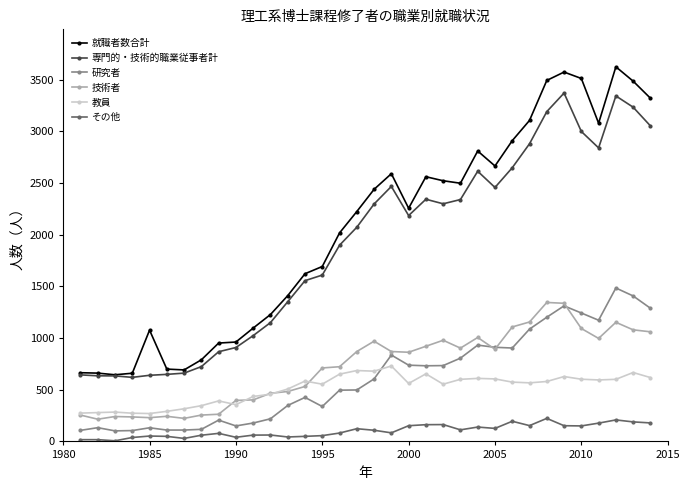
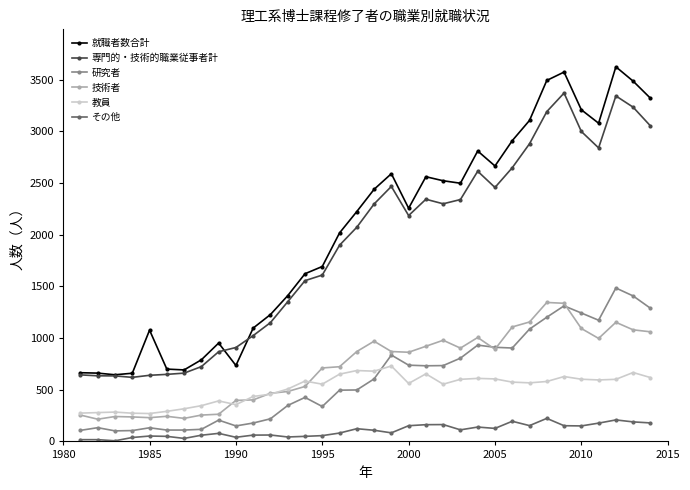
  {
    "就職者数合計": {
      "1985": 1080,
-     "1990": 960,
+     "1990": 740,
      "1995": 1690,
      "2000": 2260,
      "2005": 2670,
-     "2010": 3510
+     "2010": 3210
    }
  }
